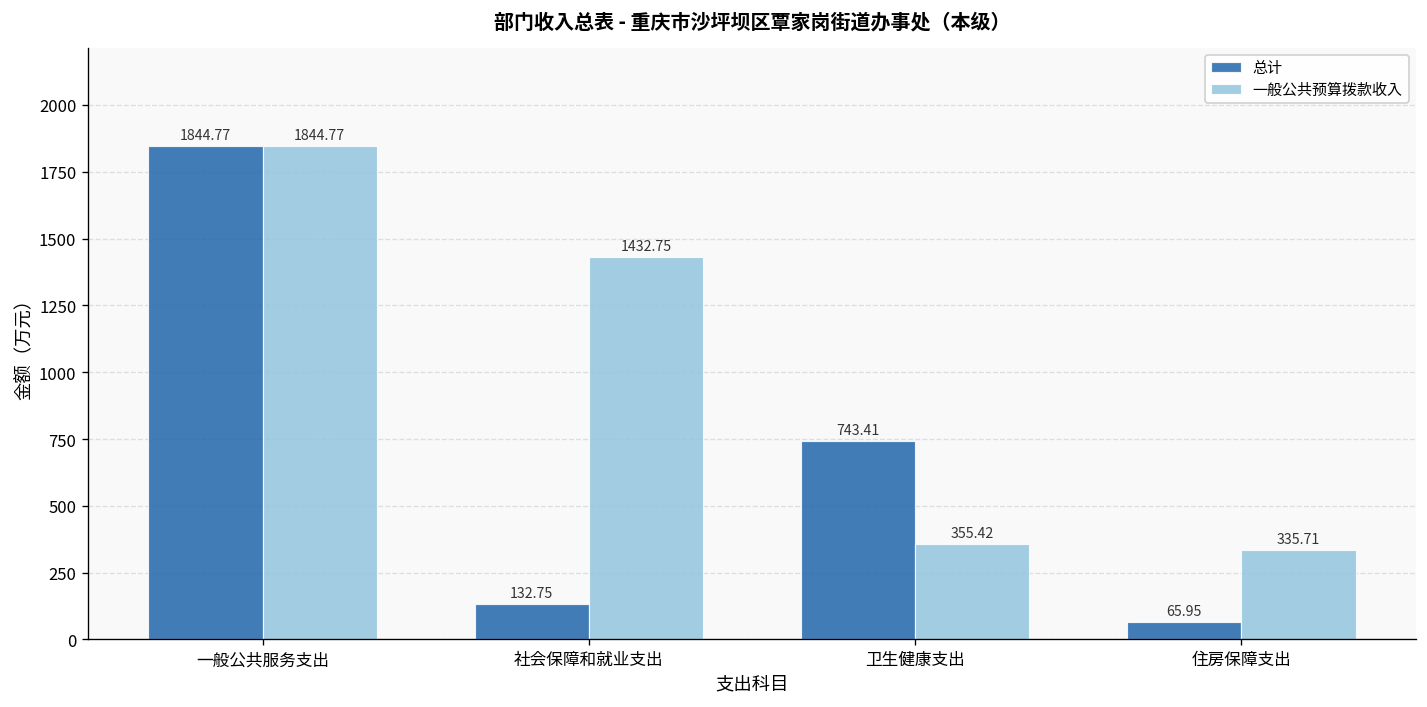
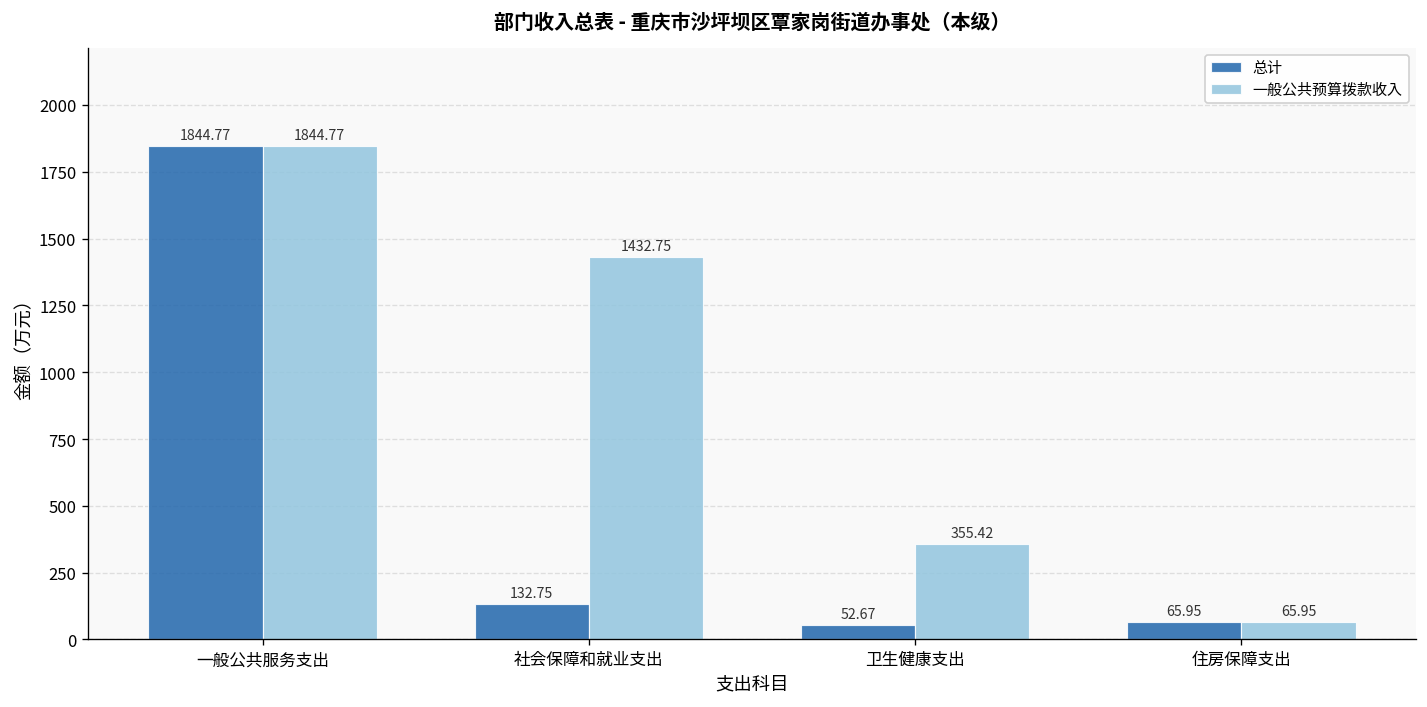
  {
    "总计": {
      "一般公共服务支出": 1844.77,
      "社会保障和就业支出": 132.75,
-     "卫生健康支出": 743.41,
+     "卫生健康支出": 52.67,
      "住房保障支出": 65.95
    },
    "一般公共预算拨款收入": {
      "一般公共服务支出": 1844.77,
      "社会保障和就业支出": 1432.75,
      "卫生健康支出": 355.42,
-     "住房保障支出": 335.71
+     "住房保障支出": 65.95
    }
  }
